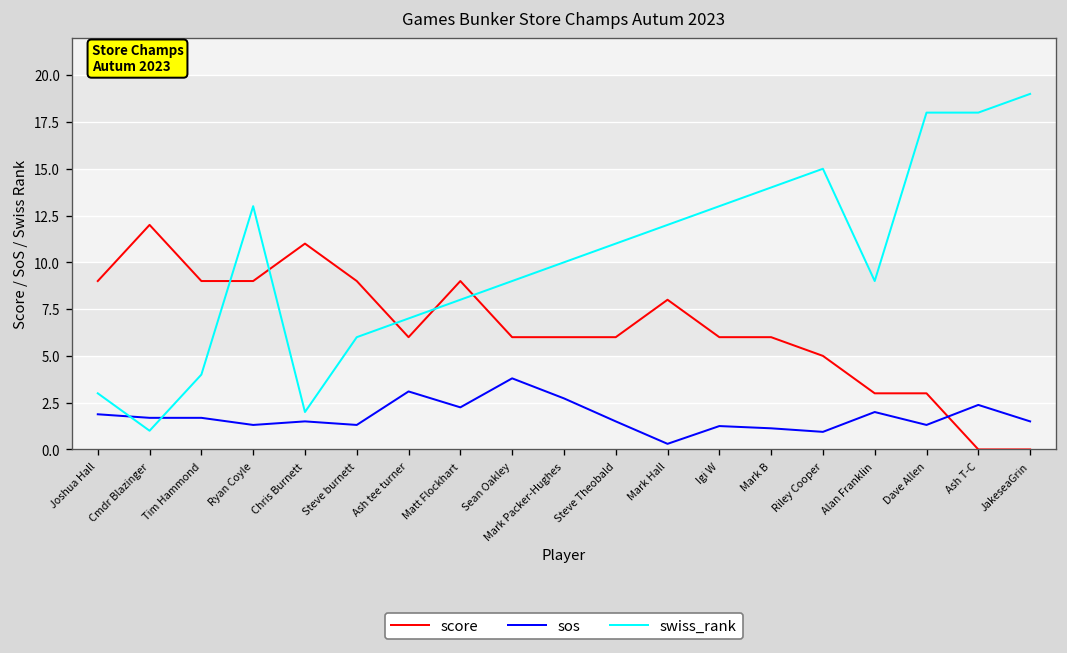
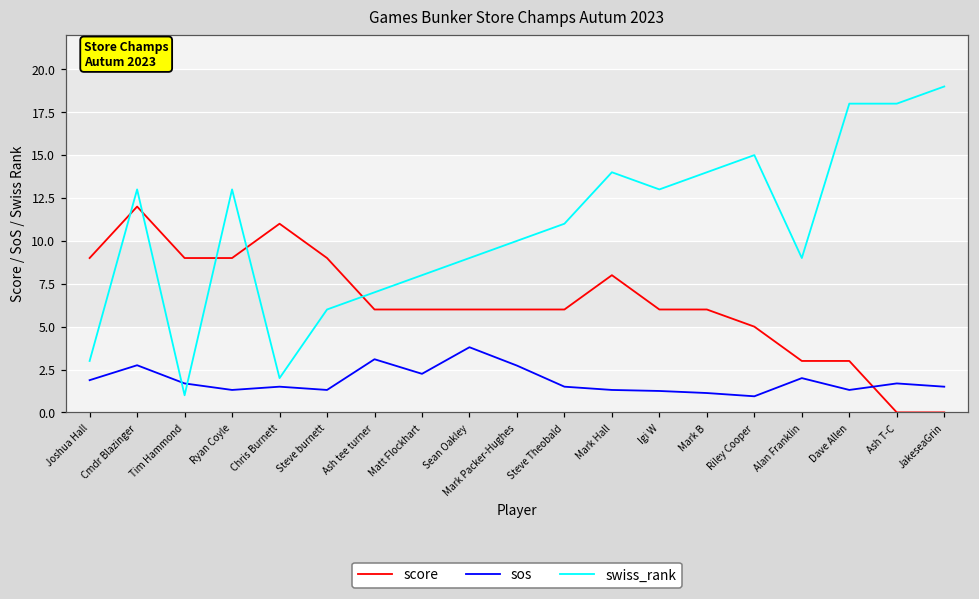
  {
    "score": {
      "Joshua Hall": 9,
      "Cmdr Blazinger": 12,
      "Tim Hammond": 9,
      "Ryan Coyle": 9,
      "Chris Burnett": 11,
      "Steve burnett": 9,
      "Ash tee turner": 6,
-     "Matt Flockhart": 9,
+     "Matt Flockhart": 6,
      "Sean Oakley": 6,
      "Mark Packer-Hughes": 6,
      "Steve Theobald": 6,
      "Mark Hall": 8,
      "Igi W": 6,
      "Mark B": 6,
      "Riley Cooper": 5,
      "Alan Franklin": 3,
      "Dave Allen": 3,
      "Ash T-C": 0,
      "JakeseaGrin": 0
    },
    "sos": {
      "Joshua Hall": 1.9,
-     "Cmdr Blazinger": 1.7,
+     "Cmdr Blazinger": 2.8,
      "Tim Hammond": 1.7,
      "Ryan Coyle": 1.3,
      "Chris Burnett": 1.5,
      "Steve burnett": 1.3,
      "Ash tee turner": 3.1,
      "Matt Flockhart": 2.3,
      "Sean Oakley": 3.8,
      "Mark Packer-Hughes": 2.7,
      "Steve Theobald": 1.5,
-     "Mark Hall": 0.3,
+     "Mark Hall": 1.3,
      "Igi W": 1.3,
      "Mark B": 1.1,
      "Riley Cooper": 0.9,
      "Alan Franklin": 2.0,
      "Dave Allen": 1.3,
-     "Ash T-C": 2.4,
+     "Ash T-C": 1.7,
      "JakeseaGrin": 1.5
    },
    "swiss_rank": {
      "Joshua Hall": 3,
-     "Cmdr Blazinger": 1,
-     "Tim Hammond": 4,
+     "Cmdr Blazinger": 13,
+     "Tim Hammond": 1,
      "Ryan Coyle": 13,
      "Chris Burnett": 2,
      "Steve burnett": 6,
      "Ash tee turner": 7,
      "Matt Flockhart": 8,
      "Sean Oakley": 9,
      "Mark Packer-Hughes": 10,
      "Steve Theobald": 11,
-     "Mark Hall": 12,
+     "Mark Hall": 14,
      "Igi W": 13,
      "Mark B": 14,
      "Riley Cooper": 15,
      "Alan Franklin": 9,
      "Dave Allen": 18,
      "Ash T-C": 18,
      "JakeseaGrin": 19
    }
  }
